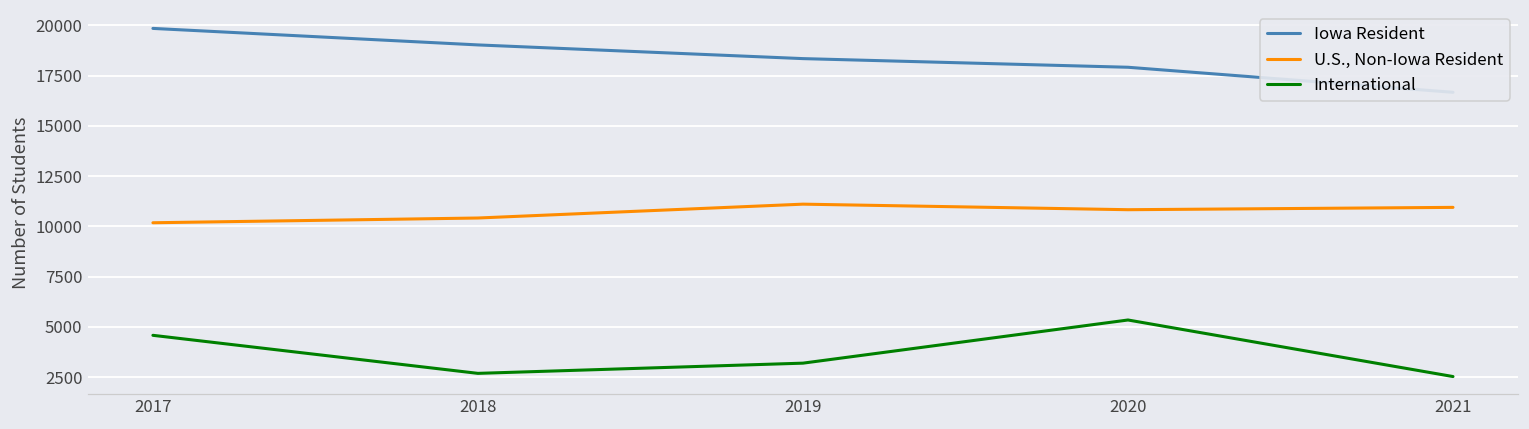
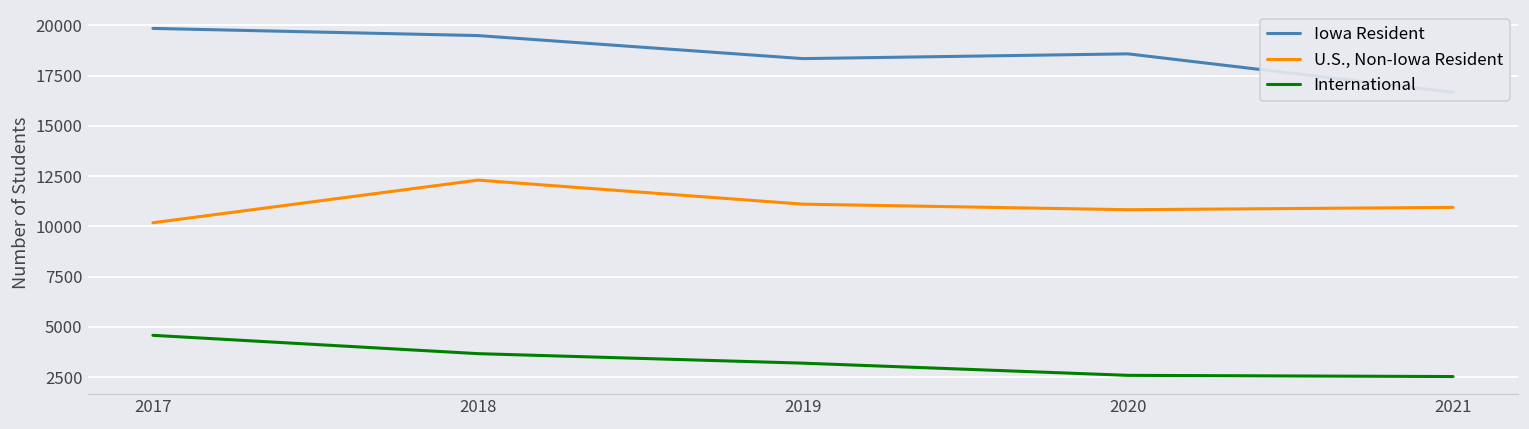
  {
    "Iowa Resident": {
      "2017": 19800,
-     "2018": 19000,
+     "2018": 19500,
      "2019": 18300,
-     "2020": 17900
+     "2020": 18600
    },
    "U.S., Non-Iowa Resident": {
      "2017": 10200,
-     "2018": 10400,
+     "2018": 12300,
      "2019": 11100,
      "2020": 10800,
      "2021": 10900
    },
    "International": {
      "2017": 4600,
-     "2018": 2700,
+     "2018": 3700,
      "2019": 3200,
-     "2020": 5300,
+     "2020": 2600,
      "2021": 2500
    }
  }
